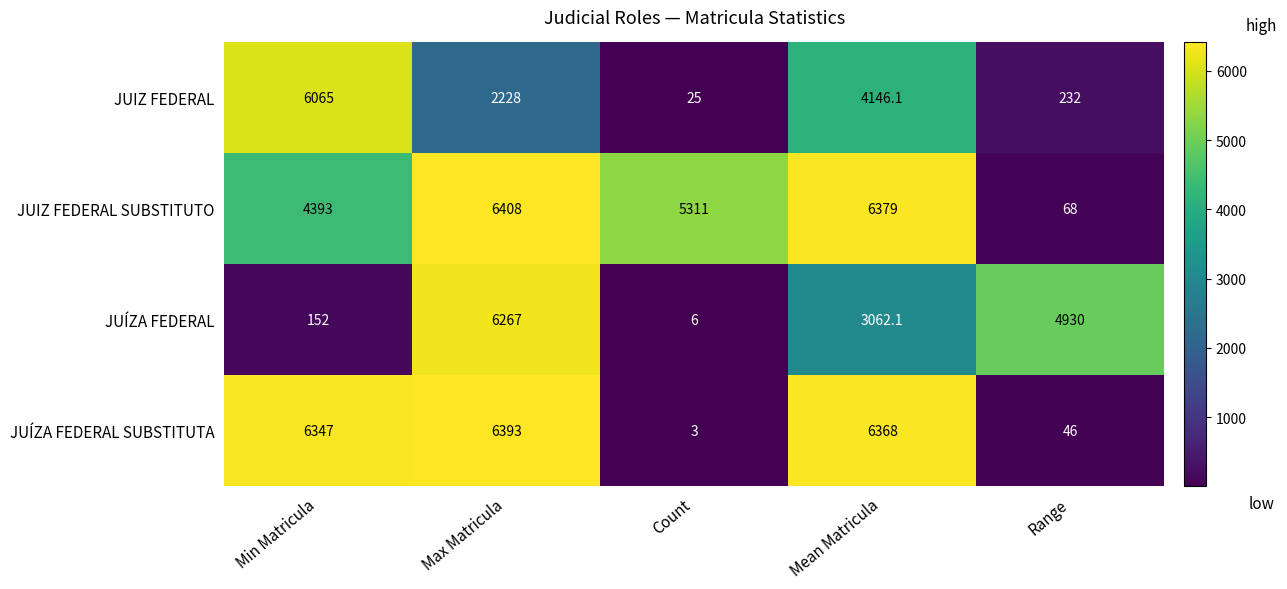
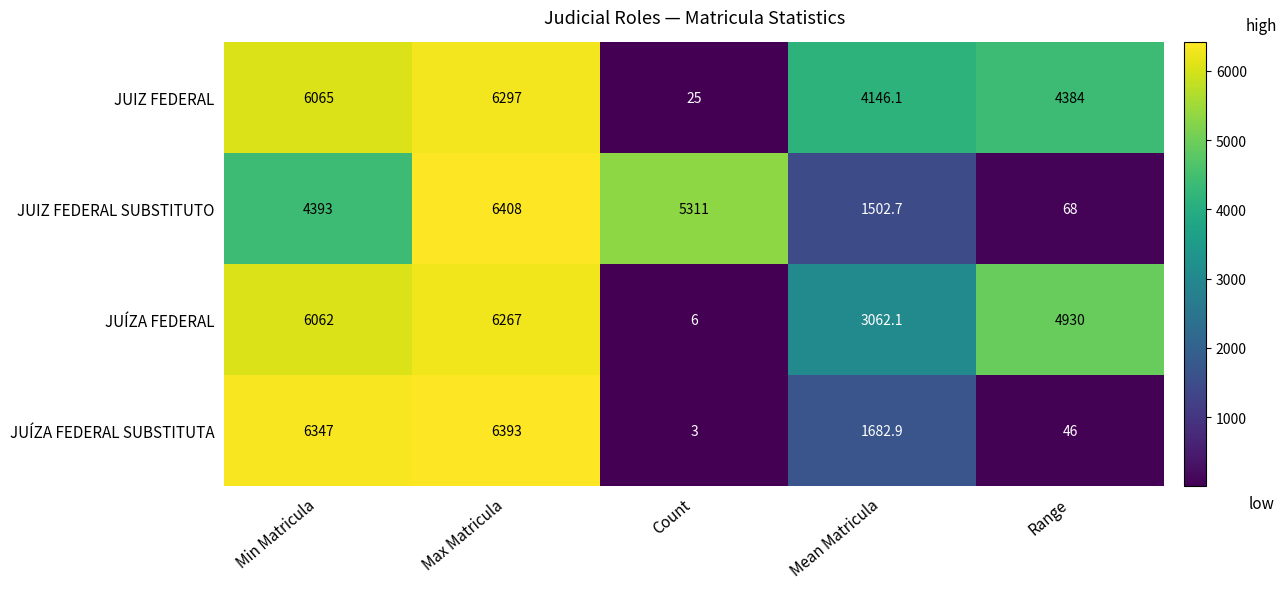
  {
    "JUIZ FEDERAL": {
      "Min Matricula": 6065,
-     "Max Matricula": 2228,
+     "Max Matricula": 6297,
      "Count": 25,
      "Mean Matricula": 4146.1,
-     "Range": 232
+     "Range": 4384
    },
    "JUIZ FEDERAL SUBSTITUTO": {
      "Min Matricula": 4393,
      "Max Matricula": 6408,
      "Count": 5311,
-     "Mean Matricula": 6379,
+     "Mean Matricula": 1502.7,
      "Range": 68
    },
    "JUÍZA FEDERAL": {
-     "Min Matricula": 152,
+     "Min Matricula": 6062,
      "Max Matricula": 6267,
      "Count": 6,
      "Mean Matricula": 3062.1,
      "Range": 4930
    },
    "JUÍZA FEDERAL SUBSTITUTA": {
      "Min Matricula": 6347,
      "Max Matricula": 6393,
      "Count": 3,
-     "Mean Matricula": 6368,
+     "Mean Matricula": 1682.9,
      "Range": 46
    }
  }
